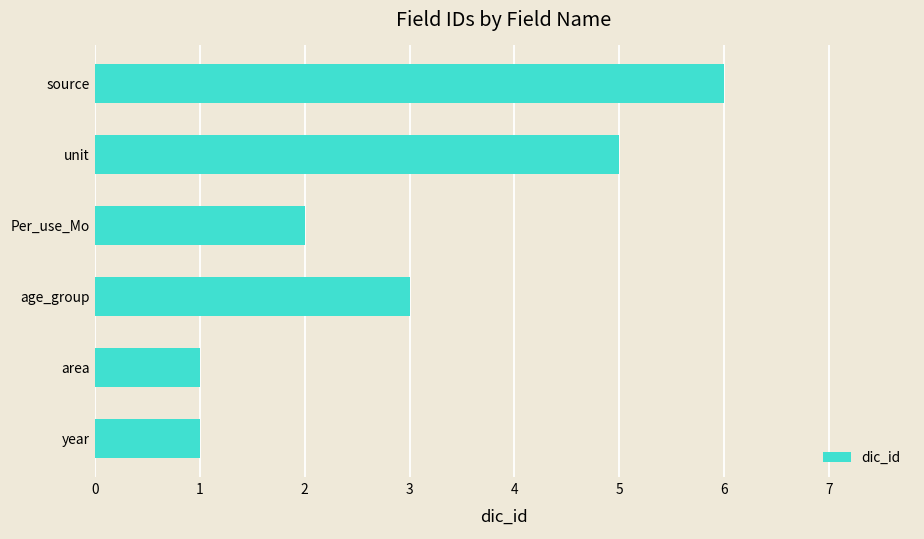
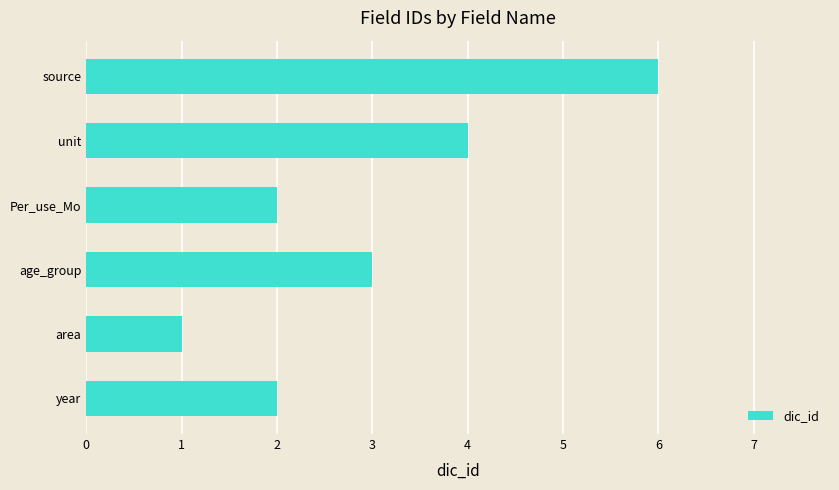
  {
    "source": 6,
-   "unit": 5,
+   "unit": 4,
    "Per_use_Mo": 2,
    "age_group": 3,
    "area": 1,
-   "year": 1
+   "year": 2
  }
